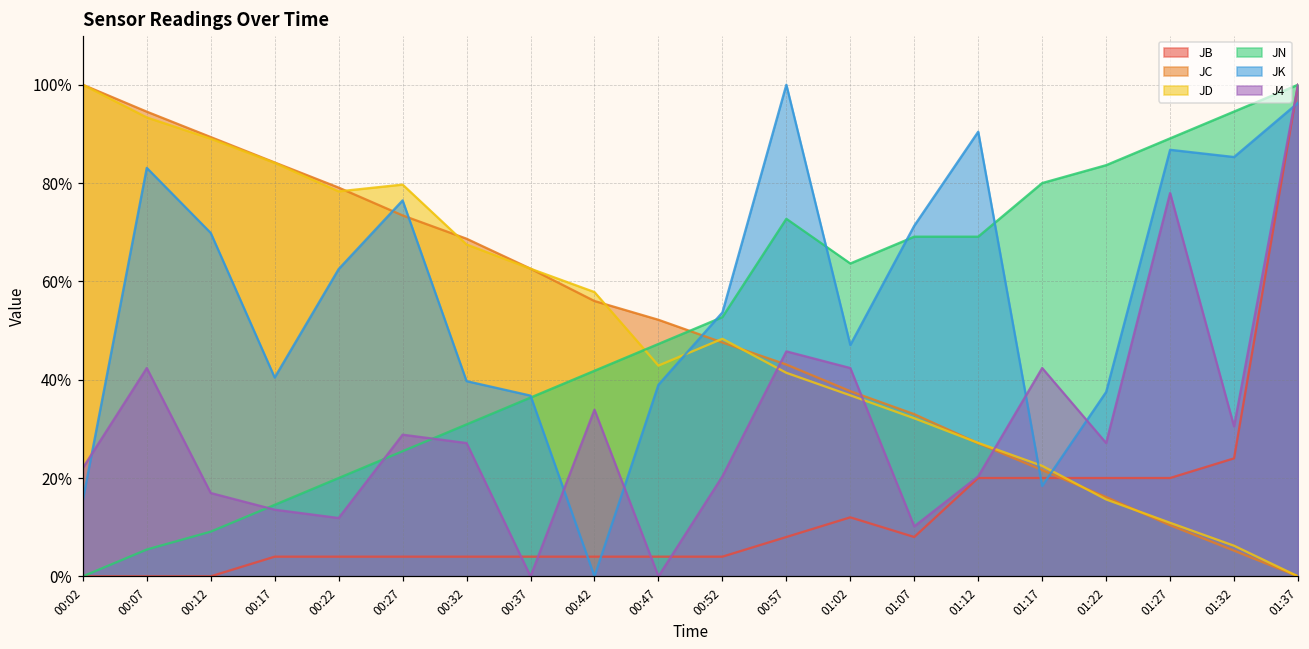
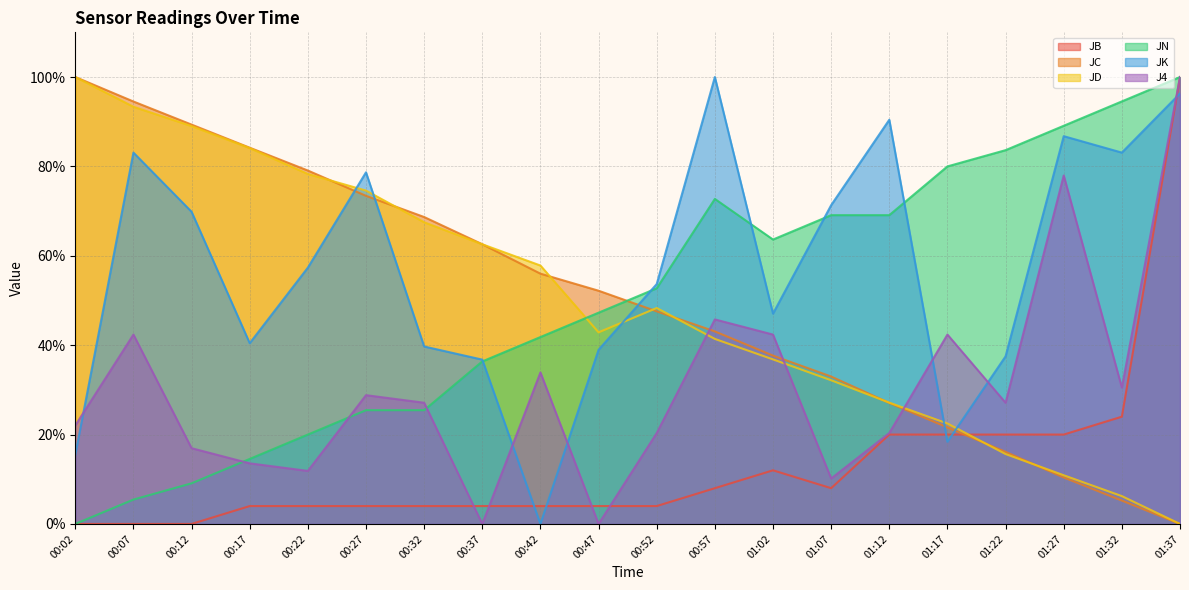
  {
    "JD": {
      "00:07": "93%",
      "00:22": "78%",
-     "00:27": "80%",
+     "00:27": "75%",
      "00:32": "68%",
      "00:42": "58%",
      "00:47": "43%",
      "00:52": "48%",
      "00:57": "41%",
      "01:02": "37%",
      "01:07": "32%",
      "01:17": "22%",
      "01:32": "6%"
    },
    "JN": {
      "00:07": "5%",
      "00:12": "9%",
      "00:17": "15%",
      "00:22": "20%",
      "00:27": "25%",
-     "00:32": "31%",
+     "00:32": "25%",
      "00:42": "42%",
      "00:47": "47%",
      "00:52": "53%",
      "00:57": "73%",
      "01:02": "64%",
      "01:07": "69%",
      "01:12": "69%",
      "01:17": "80%",
      "01:22": "84%",
      "01:27": "89%",
      "01:32": "95%"
    },
    "JK": {
      "00:02": "15%",
      "00:07": "83%",
      "00:12": "70%",
      "00:17": "40%",
-     "00:22": "63%",
-     "00:27": "76%",
+     "00:22": "57%",
+     "00:27": "79%",
      "00:32": "40%",
      "00:42": "0%",
      "00:47": "39%",
      "00:52": "54%",
      "00:57": "100%",
      "01:02": "47%",
      "01:07": "71%",
      "01:12": "90%",
      "01:17": "18%",
      "01:22": "37%",
      "01:27": "87%",
-     "01:32": "85%",
+     "01:32": "83%",
      "01:37": "96%"
    },
    "J4": {
      "00:02": "22%",
      "00:07": "42%",
      "00:12": "17%",
      "00:17": "14%",
      "00:22": "12%",
      "00:27": "29%",
      "00:32": "27%",
      "00:37": "0%",
      "00:42": "34%",
      "00:47": "0%",
      "00:52": "20%",
      "00:57": "46%",
      "01:02": "42%",
      "01:07": "10%",
      "01:17": "42%",
      "01:22": "27%",
      "01:27": "78%",
      "01:32": "31%"
    }
  }
